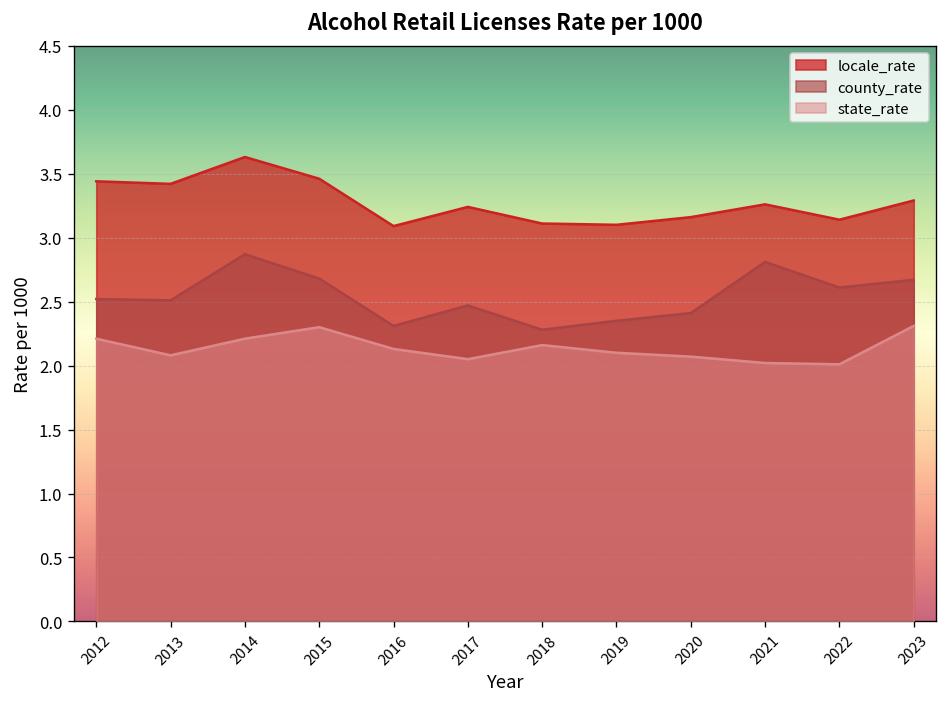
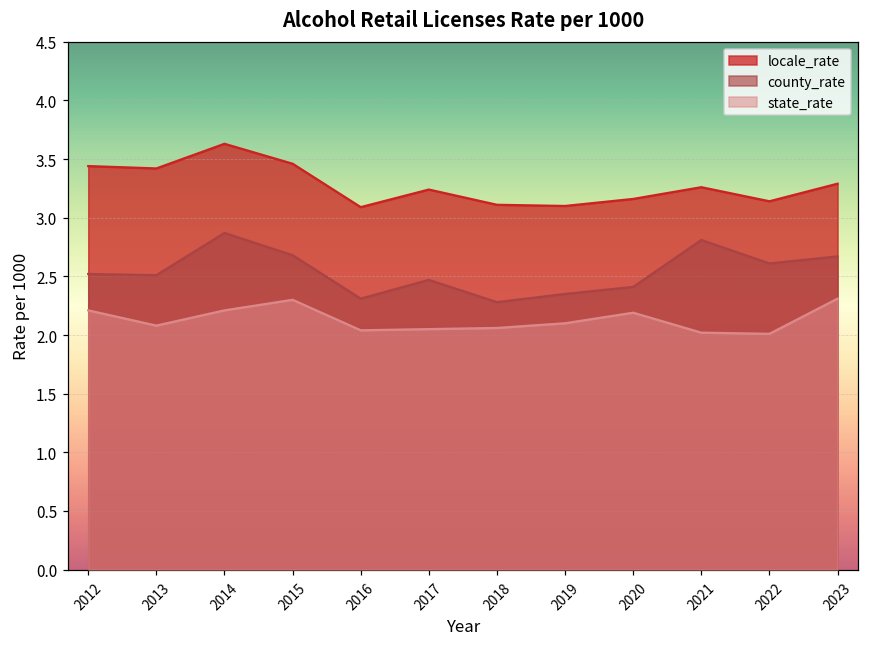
  {
    "state_rate": {
      "2012": 2.21,
      "2013": 2.08,
      "2014": 2.21,
      "2015": 2.30,
-     "2016": 2.13,
+     "2016": 2.04,
      "2017": 2.05,
-     "2018": 2.16,
+     "2018": 2.06,
      "2019": 2.10,
-     "2020": 2.07,
+     "2020": 2.19,
      "2021": 2.02,
      "2022": 2.01,
      "2023": 2.31
    }
  }
